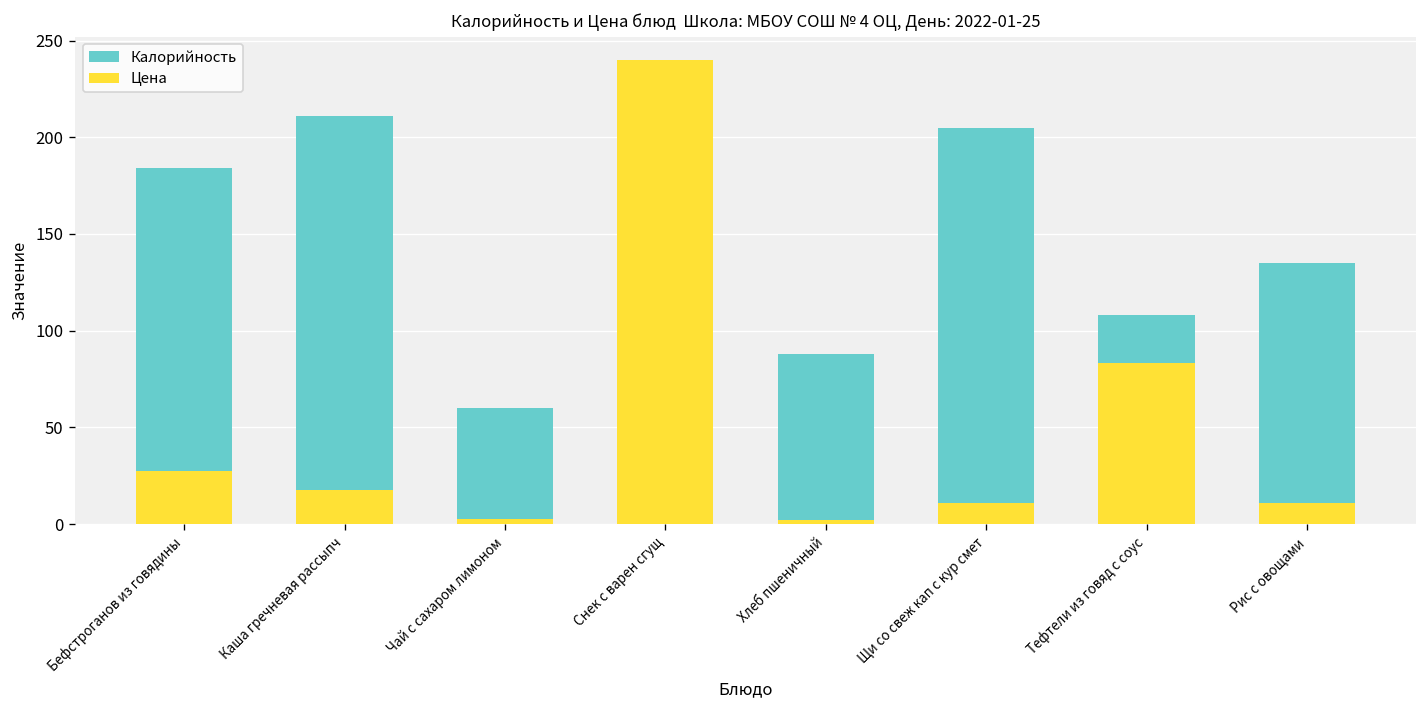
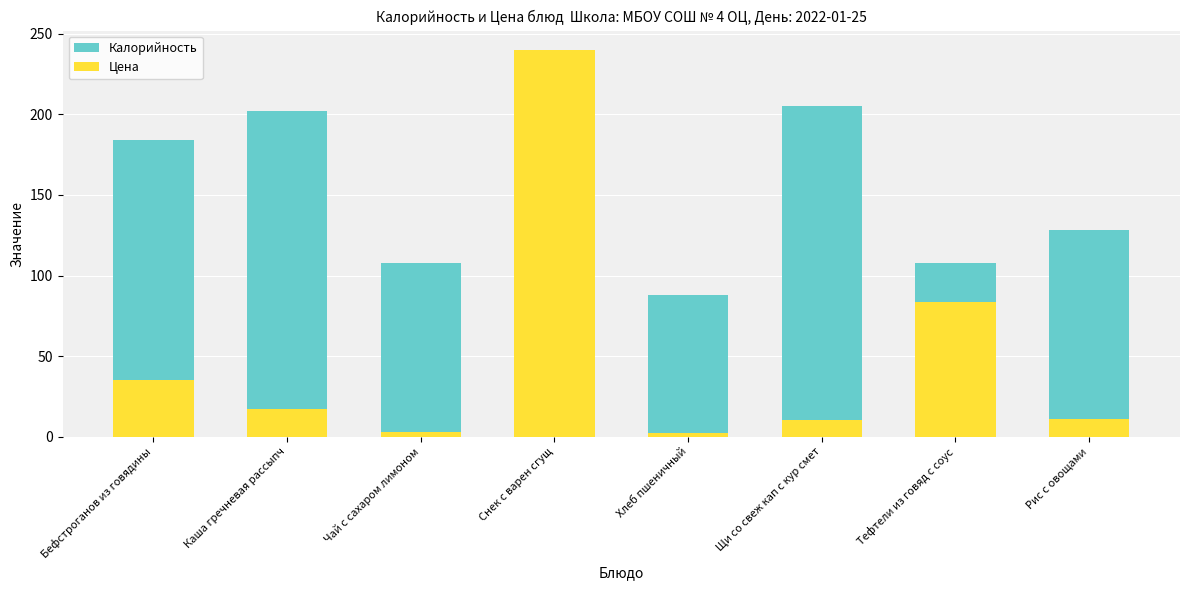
  {
    "Калорийность": {
      "Бефстроганов из говядины": 184,
-     "Каша гречневая рассыпч": 211,
-     "Чай с сахаром лимоном": 60,
+     "Каша гречневая рассыпч": 202,
+     "Чай с сахаром лимоном": 108,
      "Хлеб пшеничный": 88,
      "Щи со свеж кап с кур смет": 205,
      "Тефтели из говяд с соус": 108,
-     "Рис с овощами": 135
+     "Рис с овощами": 128
    },
    "Цена": {
-     "Бефстроганов из говядины": 27,
+     "Бефстроганов из говядины": 35,
      "Снек с варен сгущ": 240
    }
  }
